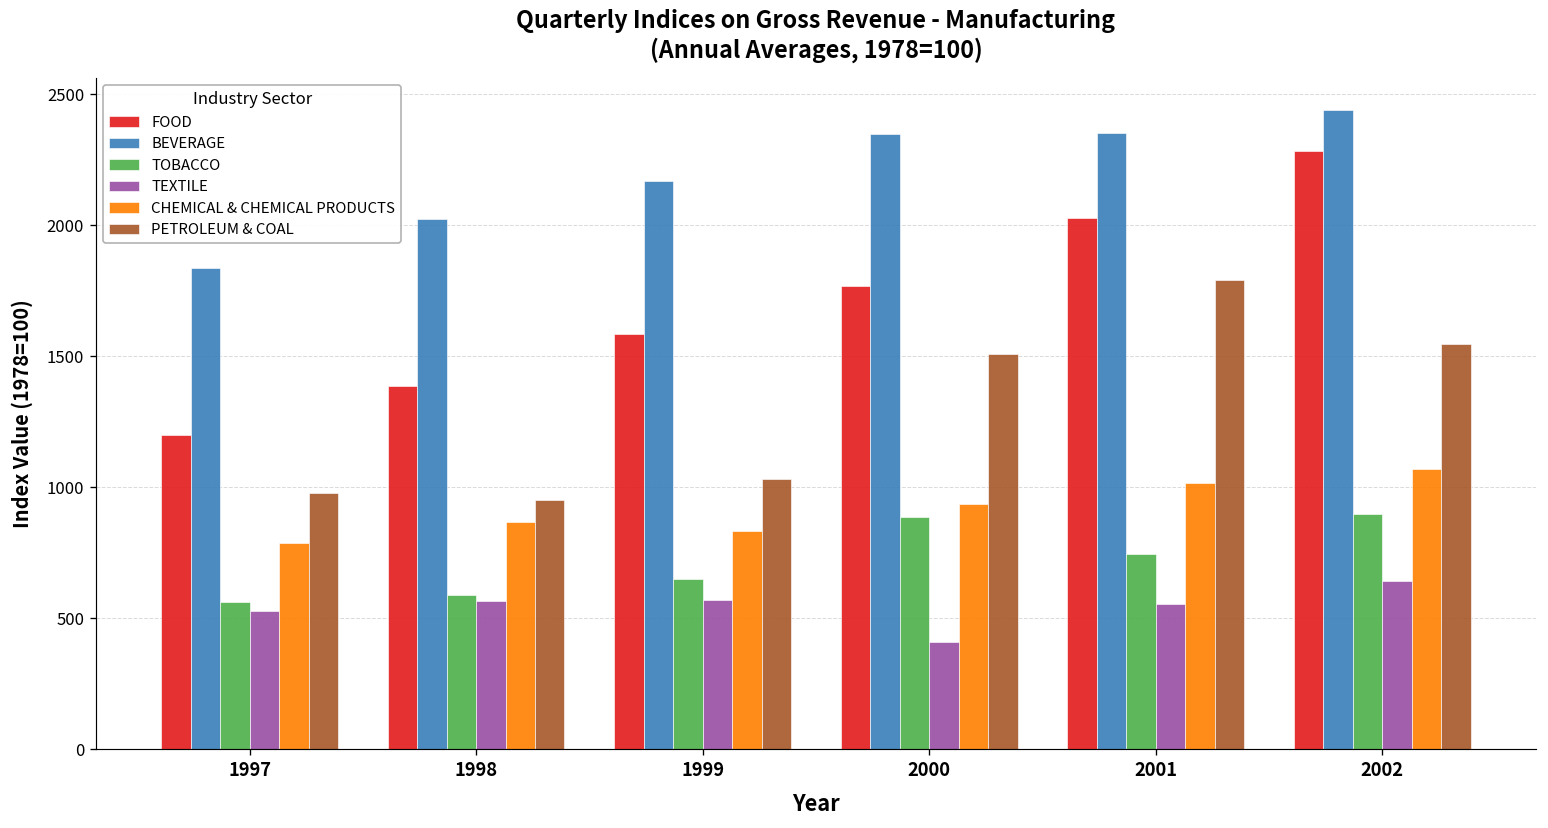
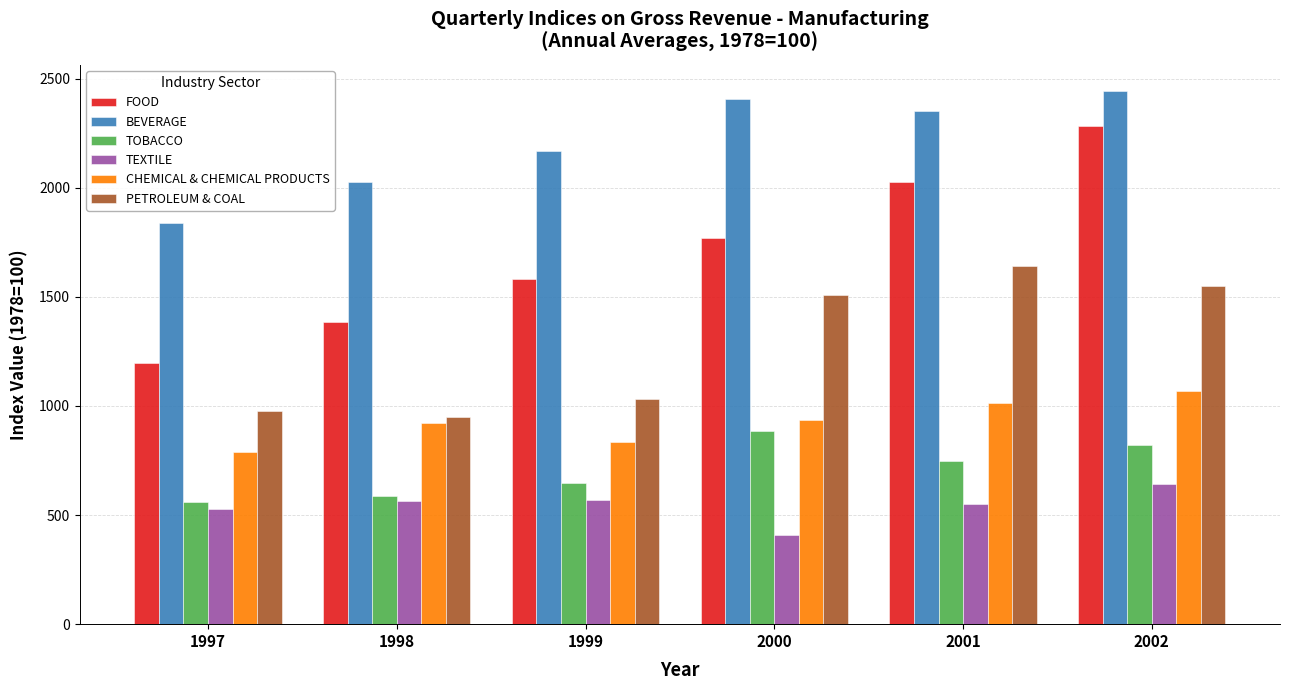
  {
    "FOOD": {
      "1997": 1200,
      "1998": 1390,
      "1999": 1580,
      "2000": 1770,
      "2001": 2030,
      "2002": 2280
    },
    "BEVERAGE": {
      "1997": 1840,
      "1998": 2030,
      "1999": 2170,
-     "2000": 2350,
+     "2000": 2410,
      "2001": 2350,
      "2002": 2440
    },
    "TOBACCO": {
      "1997": 560,
      "1998": 590,
      "1999": 650,
      "2000": 880,
      "2001": 750,
-     "2002": 900
+     "2002": 820
    },
    "TEXTILE": {
      "1997": 530,
      "1998": 570,
      "1999": 570,
      "2000": 410,
      "2001": 550,
      "2002": 640
    },
    "CHEMICAL & CHEMICAL PRODUCTS": {
      "1997": 790,
-     "1998": 870,
+     "1998": 920,
      "1999": 830,
      "2000": 940,
      "2001": 1020,
      "2002": 1070
    },
    "PETROLEUM & COAL": {
      "1997": 980,
      "1998": 950,
      "1999": 1030,
      "2000": 1510,
-     "2001": 1790,
+     "2001": 1640,
      "2002": 1550
    }
  }
